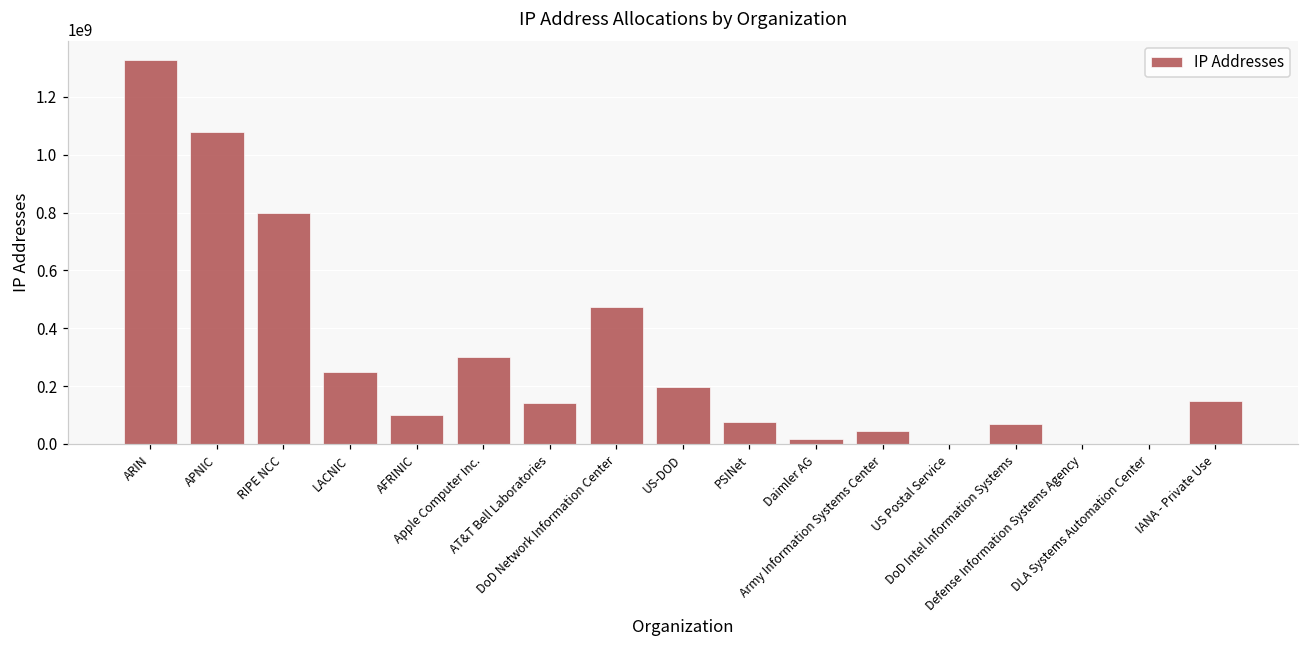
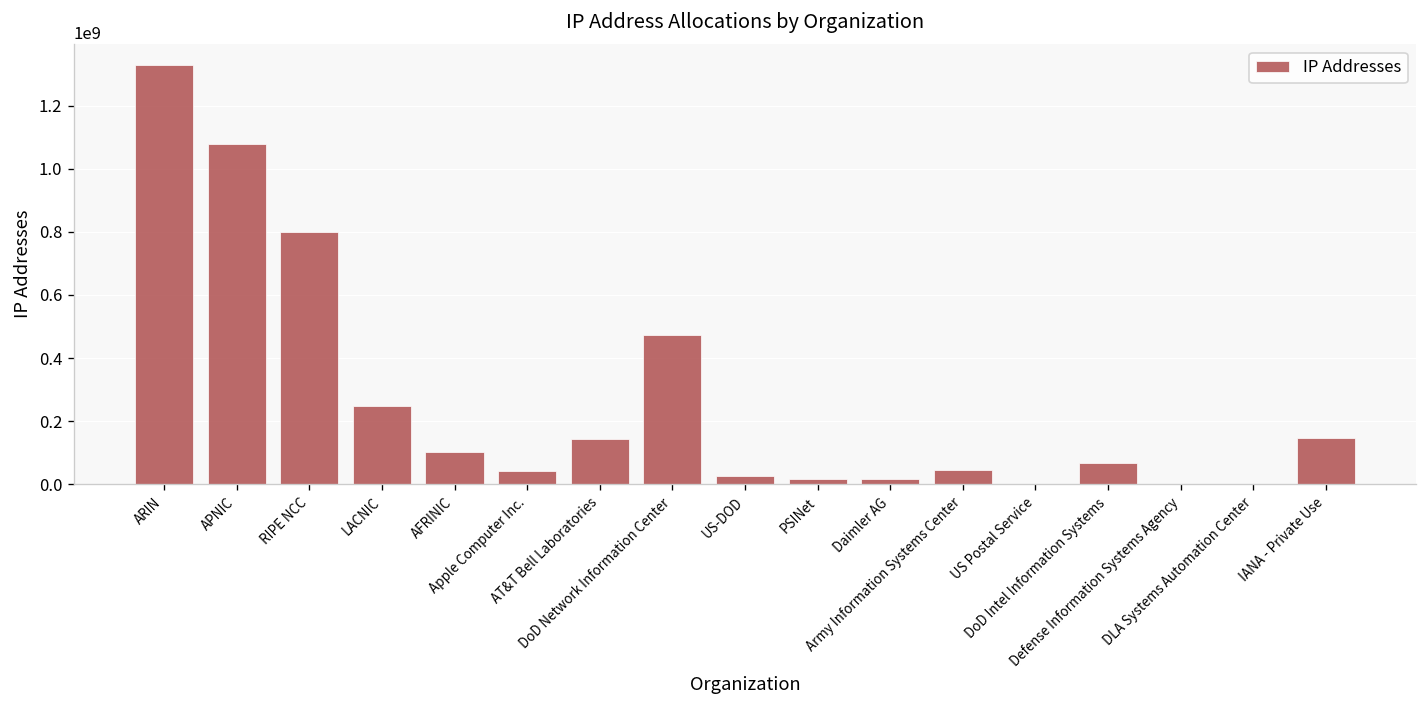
  {
    "ARIN": 1330000000,
    "APNIC": 1080000000,
    "RIPE NCC": 800000000,
    "LACNIC": 250000000,
    "AFRINIC": 100000000,
-   "Apple Computer Inc.": 300000000,
+   "Apple Computer Inc.": 40000000,
    "AT&T Bell Laboratories": 140000000,
    "DoD Network Information Center": 470000000,
-   "US-DOD": 200000000,
-   "PSINet": 80000000,
+   "US-DOD": 30000000,
+   "PSINet": 20000000,
    "Daimler AG": 20000000,
    "Army Information Systems Center": 50000000,
    "DoD Intel Information Systems": 70000000,
    "IANA - Private Use": 150000000
  }
